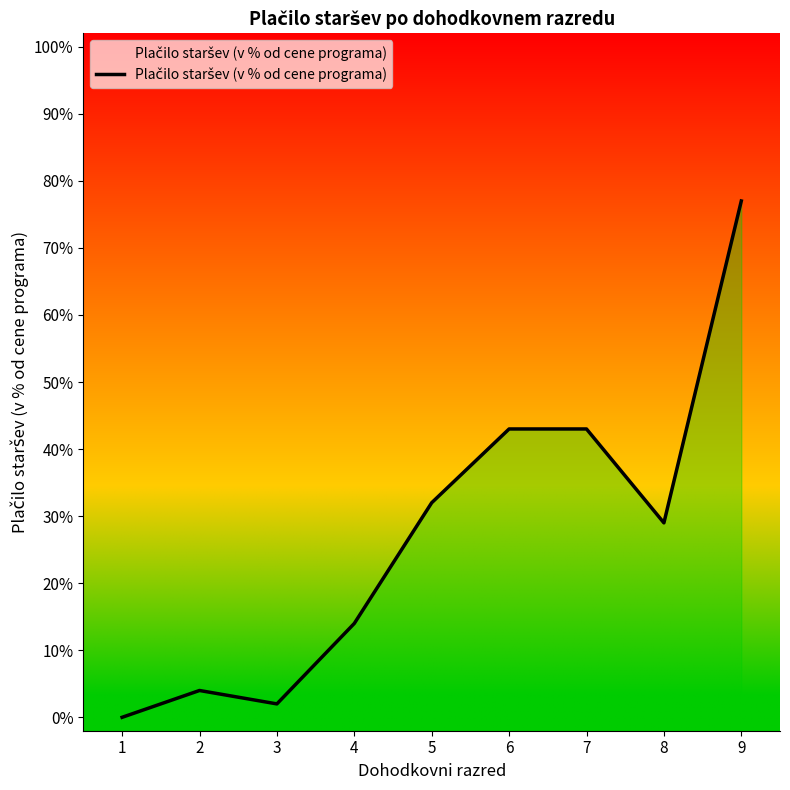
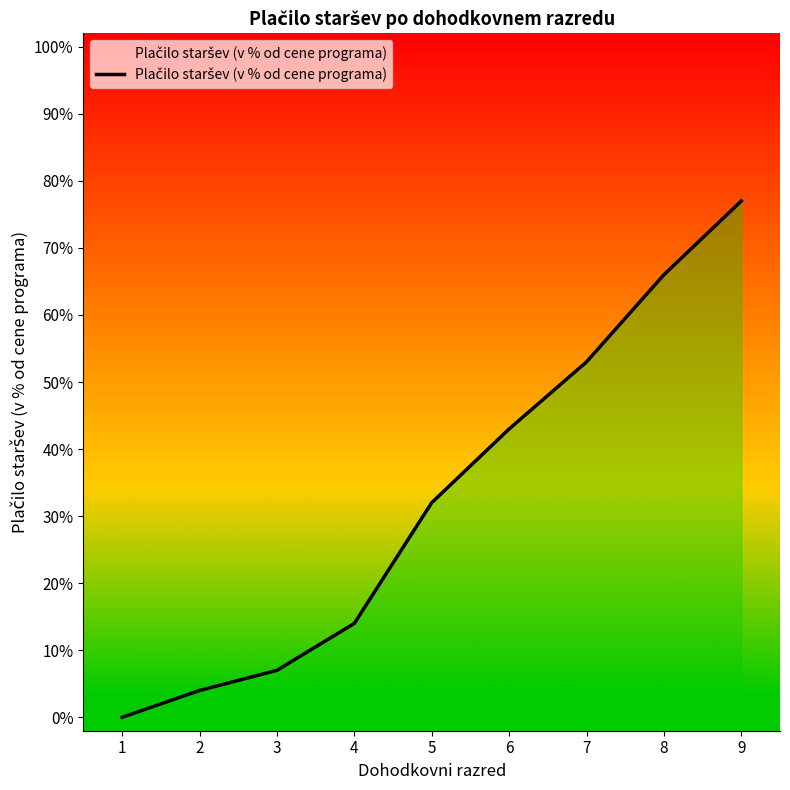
  {
    "1": "0%",
    "2": "4%",
-   "3": "2%",
+   "3": "7%",
    "4": "14%",
    "5": "32%",
    "6": "43%",
-   "7": "43%",
-   "8": "29%",
+   "7": "53%",
+   "8": "66%",
    "9": "77%"
  }
